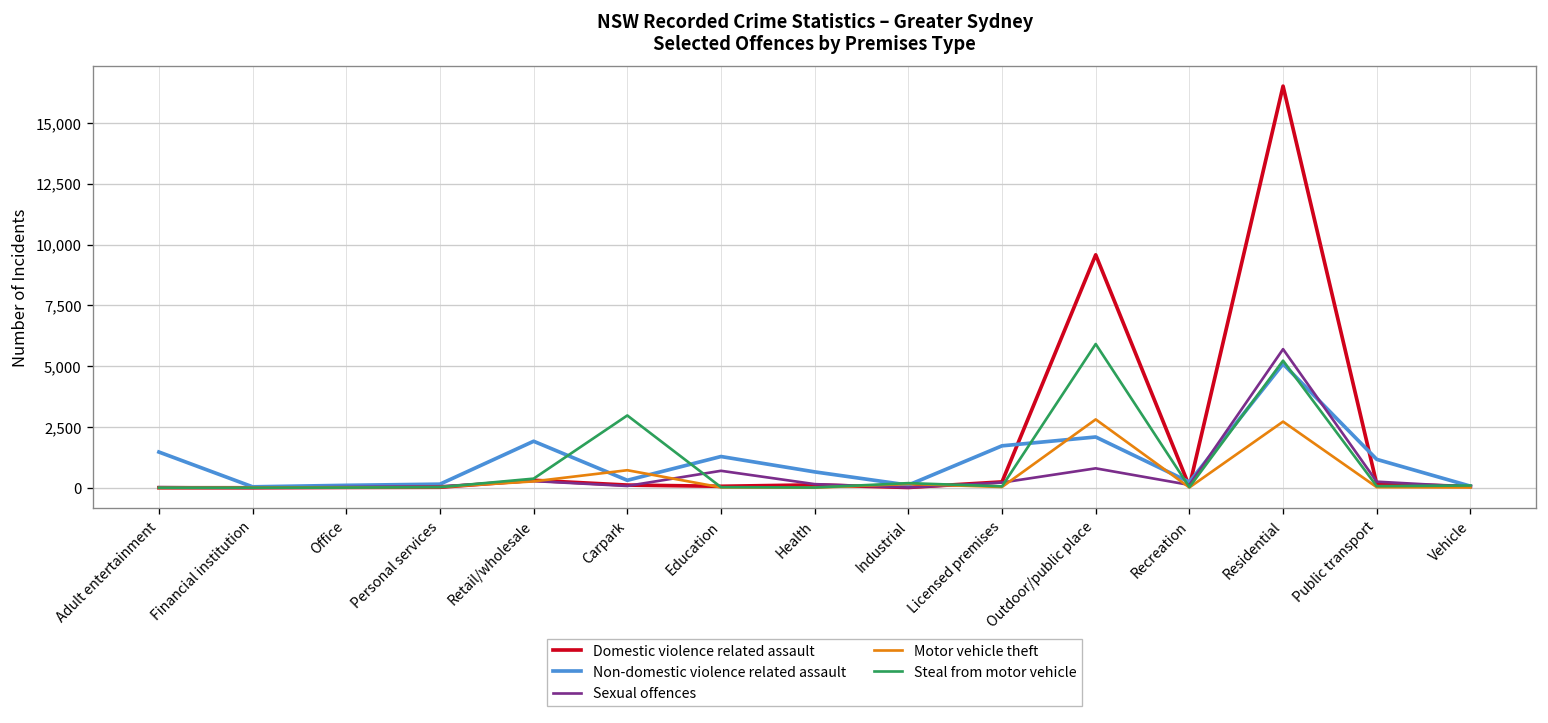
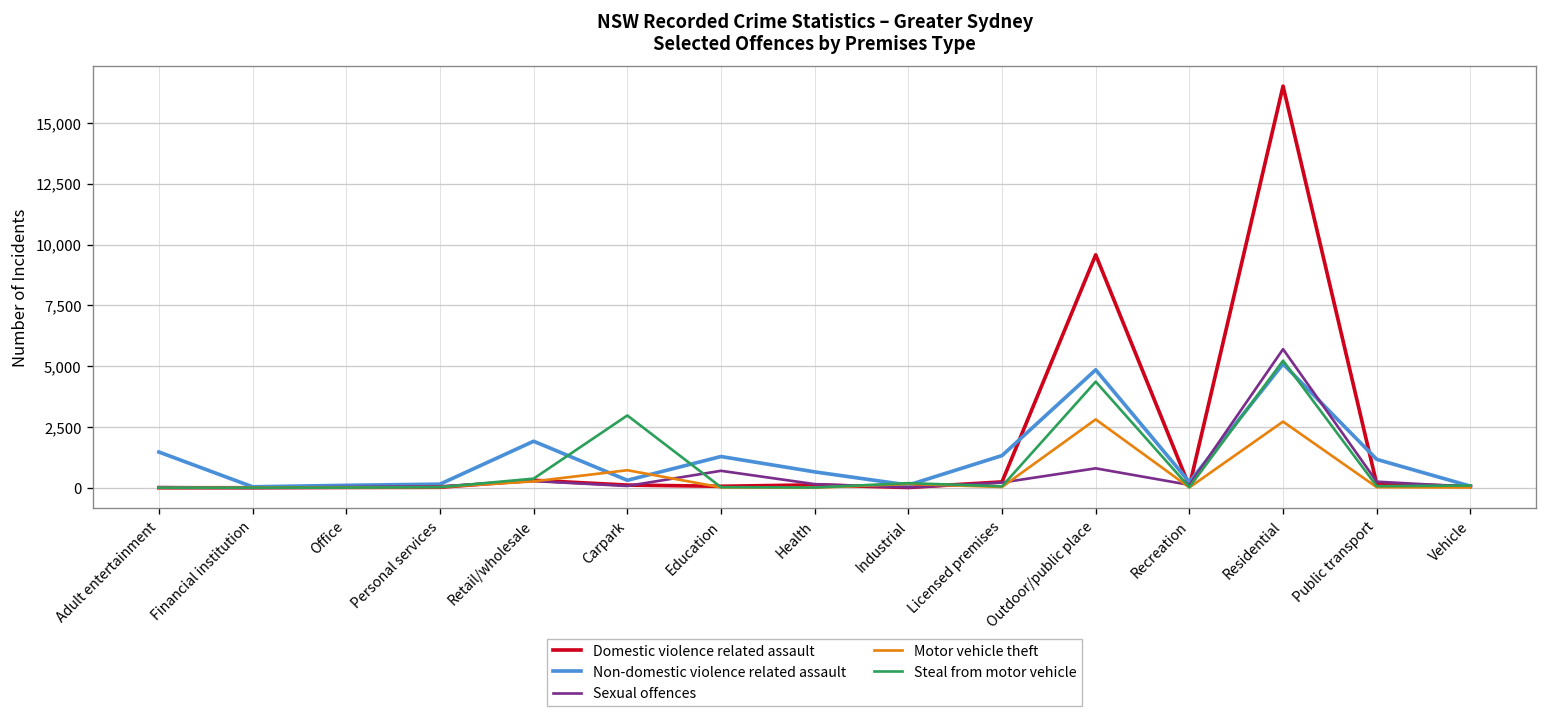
  {
    "Domestic violence related assault": {
      "Outdoor/public place": "9,600",
      "Residential": "16,500"
    },
    "Non-domestic violence related assault": {
      "Adult entertainment": "1,500",
      "Retail/wholesale": "1,900",
      "Carpark": "300",
      "Education": "1,300",
      "Health": "700",
-     "Licensed premises": "1,700",
-     "Outdoor/public place": "2,100",
+     "Licensed premises": "1,300",
+     "Outdoor/public place": "4,900",
      "Residential": "5,100",
      "Public transport": "1,200"
    },
    "Sexual offences": {
      "Education": "700",
      "Outdoor/public place": "800",
      "Residential": "5,700"
    },
    "Motor vehicle theft": {
      "Carpark": "700",
      "Outdoor/public place": "2,800",
      "Residential": "2,700"
    },
    "Steal from motor vehicle": {
      "Carpark": "3,000",
-     "Outdoor/public place": "5,900",
+     "Outdoor/public place": "4,400",
      "Residential": "5,200"
    }
  }
